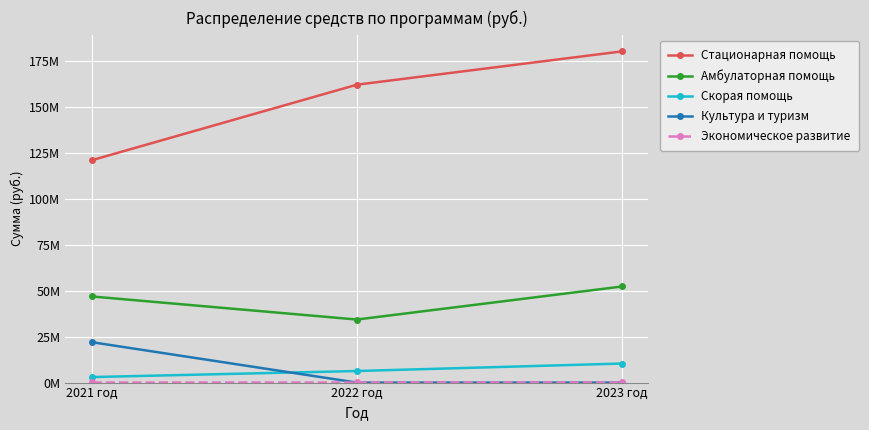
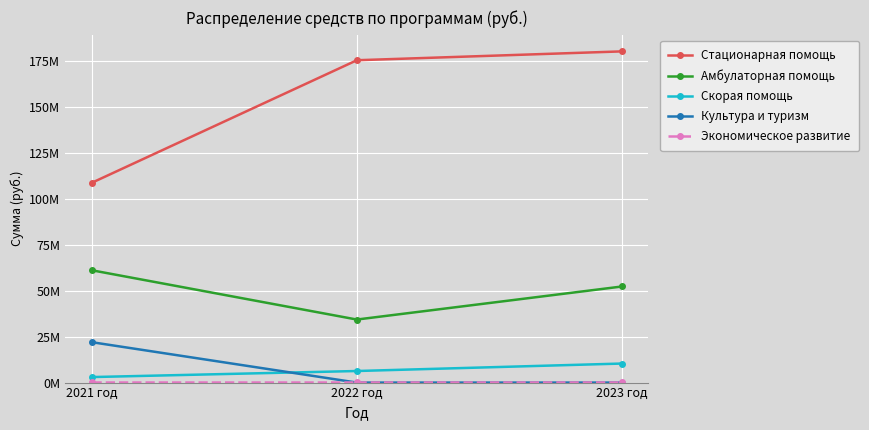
  {
    "Стационарная помощь": {
-     "2021 год": 121000000,
-     "2022 год": 162000000,
+     "2021 год": 109000000,
+     "2022 год": 176000000,
      "2023 год": 180000000
    },
    "Амбулаторная помощь": {
-     "2021 год": 47000000,
+     "2021 год": 61000000,
      "2022 год": 34000000,
      "2023 год": 52000000
    },
    "Скорая помощь": {
      "2021 год": 3000000,
      "2022 год": 6000000,
      "2023 год": 10000000
    },
    "Культура и туризм": {
      "2021 год": 22000000
    },
    "Экономическое развитие": {
      "2021 год": 0
    }
  }
